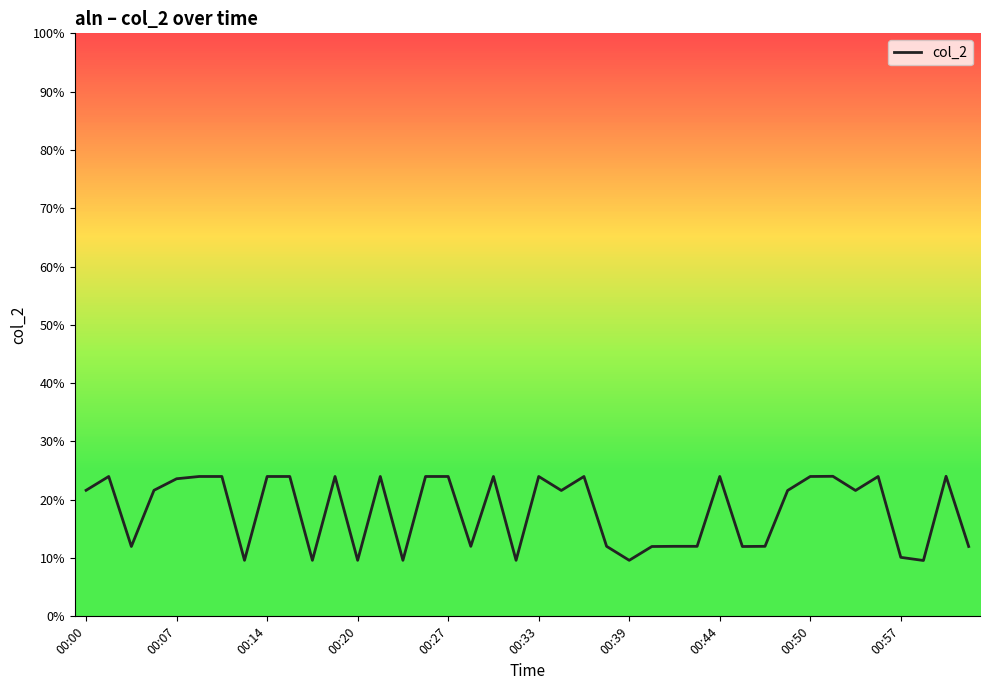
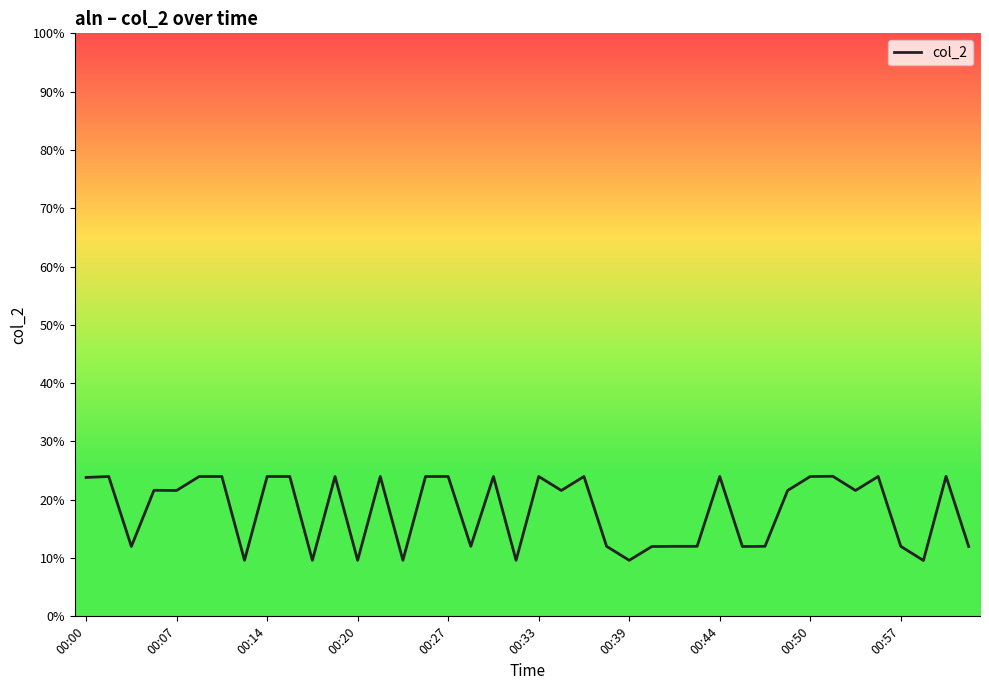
  {
-   "00:00": "22%",
-   "00:07": "24%",
+   "00:00": "24%",
+   "00:07": "22%",
    "00:14": "24%",
    "00:20": "10%",
    "00:27": "24%",
    "00:33": "24%",
    "00:39": "10%",
    "00:44": "24%",
    "00:50": "24%",
-   "00:57": "10%"
+   "00:57": "12%"
  }
